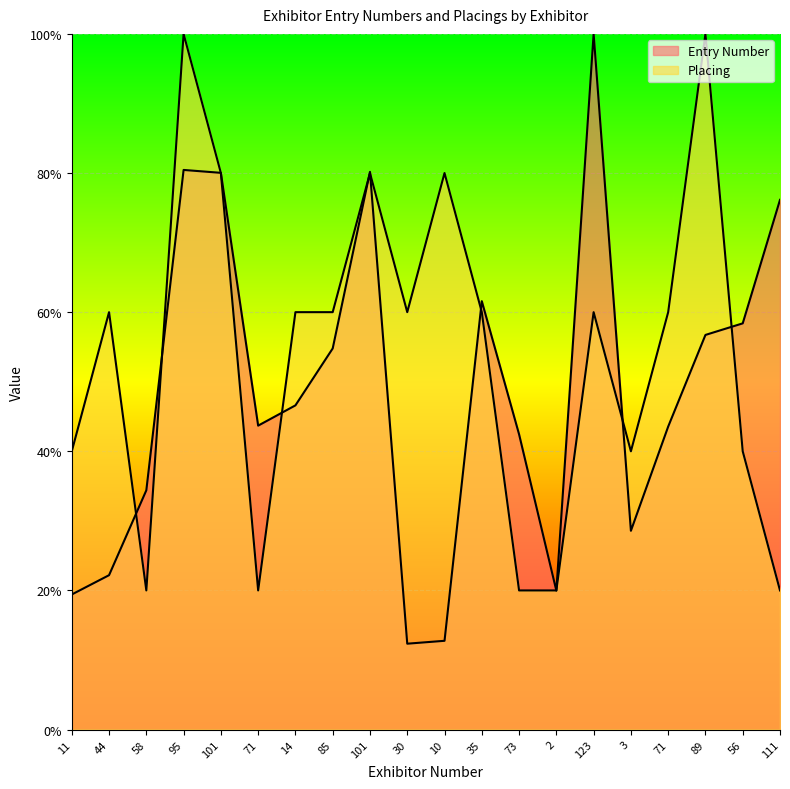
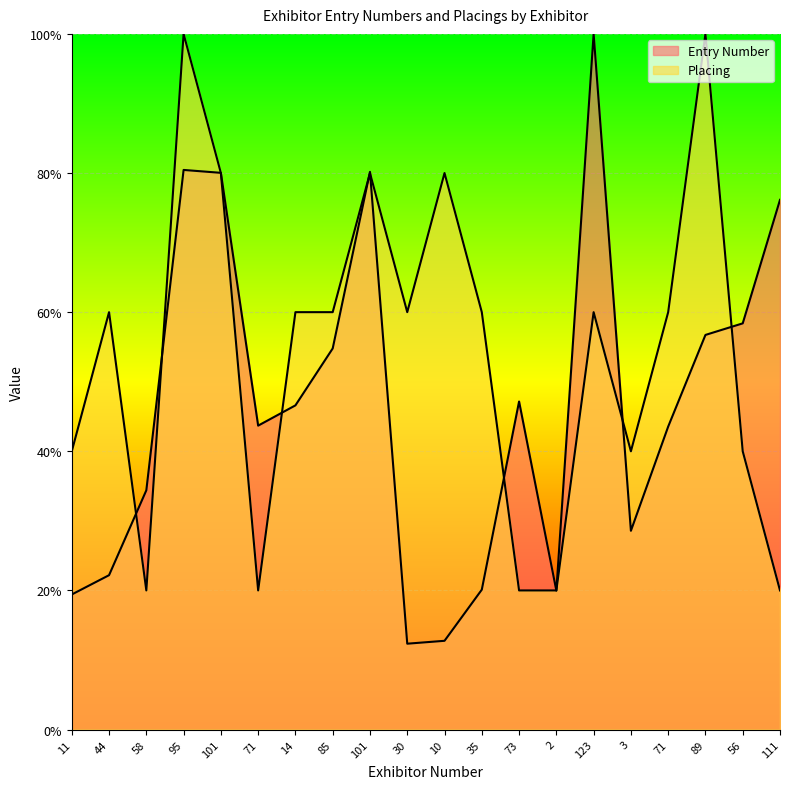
  {
    "Entry Number": {
      "11": "19%",
      "44": "22%",
      "58": "34%",
      "95": "80%",
      "14": "47%",
      "85": "55%",
      "30": "12%",
      "10": "13%",
-     "35": "62%",
-     "73": "42%",
+     "35": "20%",
+     "73": "47%",
      "123": "100%",
      "3": "29%",
      "89": "57%",
      "56": "58%",
      "111": "76%"
    },
    "Placing": {
      "11": "40%",
      "44": "60%",
      "58": "20%",
      "95": "100%",
      "14": "60%",
      "85": "60%",
      "30": "60%",
      "10": "80%",
      "35": "60%",
      "73": "20%",
      "123": "60%",
      "3": "40%",
      "89": "100%",
      "56": "40%",
      "111": "20%"
    }
  }
